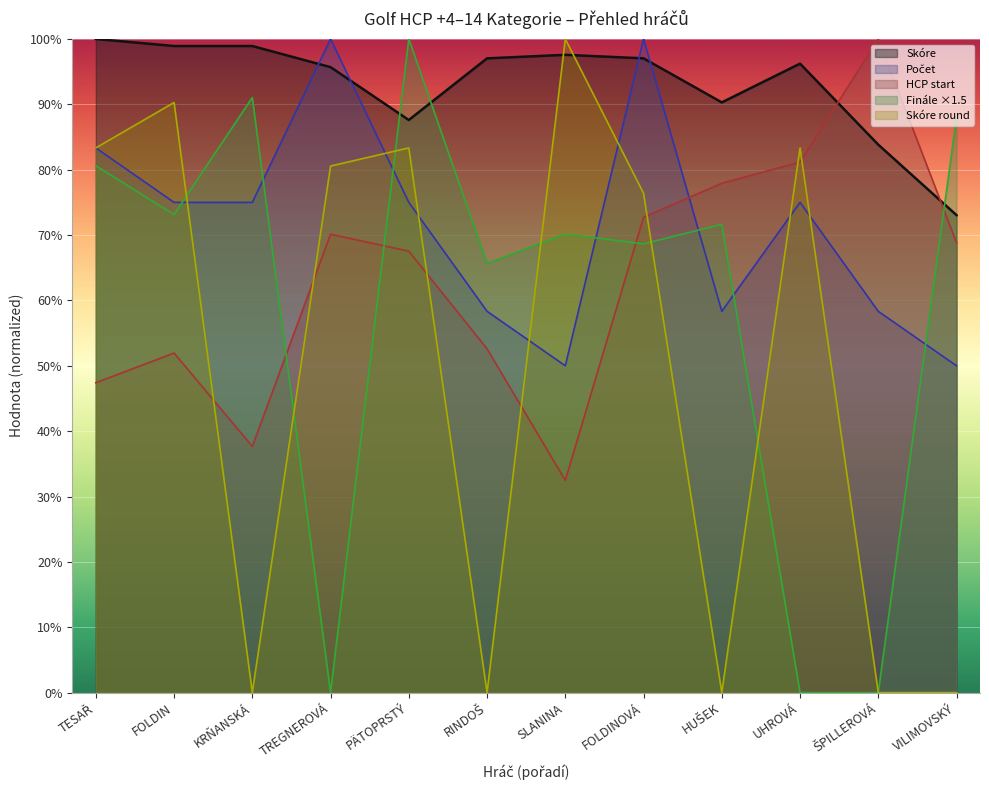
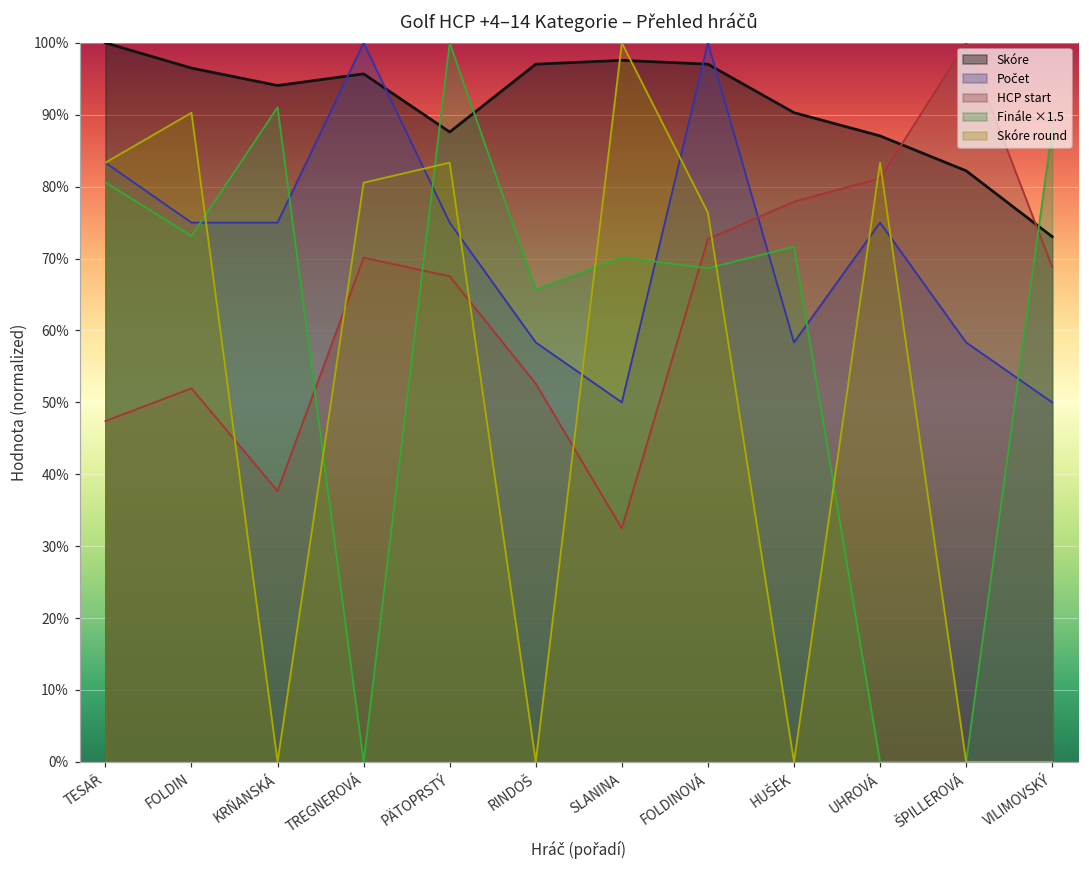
  {
    "Skóre": {
      "TESAŘ": "100%",
-     "FOLDIN": "99%",
-     "KRŇANSKÁ": "99%",
+     "FOLDIN": "96%",
+     "KRŇANSKÁ": "94%",
      "TREGNEROVÁ": "96%",
      "PÄTOPRSTÝ": "88%",
      "RINDOŠ": "97%",
      "SLANINA": "98%",
      "FOLDINOVÁ": "97%",
      "HUŠEK": "90%",
-     "UHROVÁ": "96%",
-     "ŠPILLEROVÁ": "84%",
+     "UHROVÁ": "87%",
+     "ŠPILLEROVÁ": "82%",
      "VILIMOVSKÝ": "73%"
    }
  }
